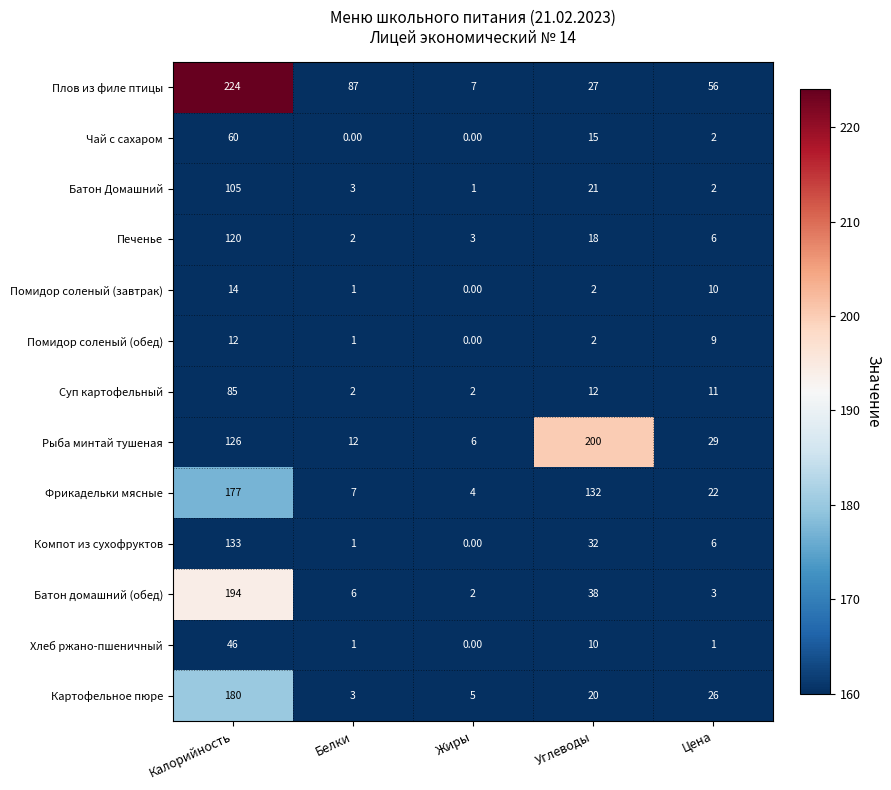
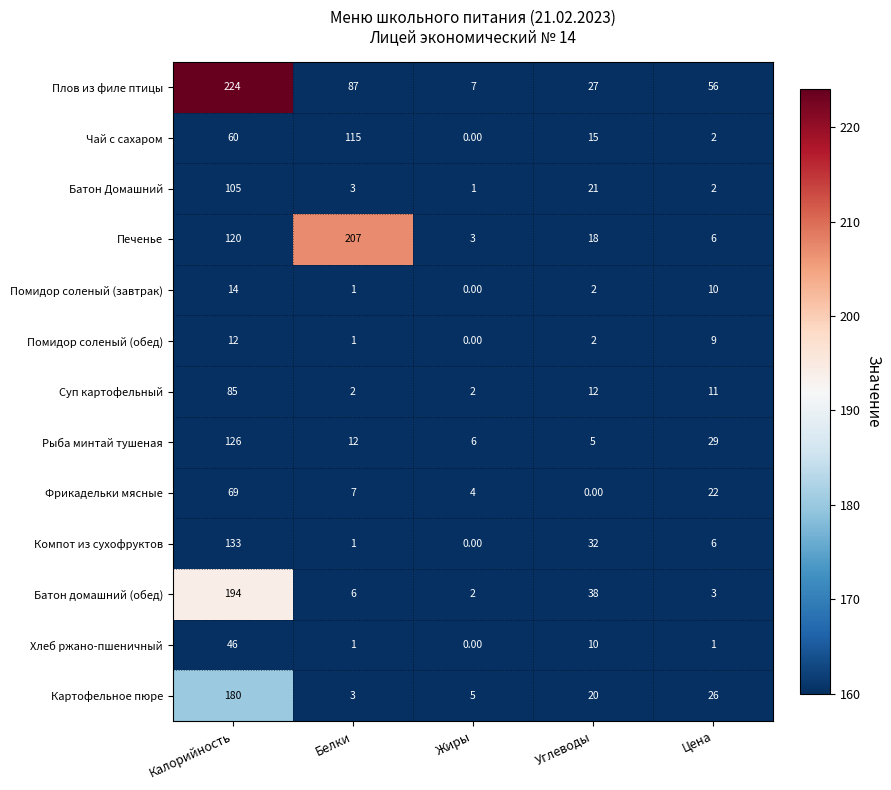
  {
    "Плов из филе птицы": {
      "Калорийность": 224,
      "Белки": 87,
      "Жиры": 7,
      "Углеводы": 27,
      "Цена": 56
    },
    "Чай с сахаром": {
      "Калорийность": 60,
-     "Белки": 0.00,
+     "Белки": 115,
      "Жиры": 0.00,
      "Углеводы": 15,
      "Цена": 2
    },
    "Батон Домашний": {
      "Калорийность": 105,
      "Белки": 3,
      "Жиры": 1,
      "Углеводы": 21,
      "Цена": 2
    },
    "Печенье": {
      "Калорийность": 120,
-     "Белки": 2,
+     "Белки": 207,
      "Жиры": 3,
      "Углеводы": 18,
      "Цена": 6
    },
    "Помидор соленый (завтрак)": {
      "Калорийность": 14,
      "Белки": 1,
      "Жиры": 0.00,
      "Углеводы": 2,
      "Цена": 10
    },
    "Помидор соленый (обед)": {
      "Калорийность": 12,
      "Белки": 1,
      "Жиры": 0.00,
      "Углеводы": 2,
      "Цена": 9
    },
    "Суп картофельный": {
      "Калорийность": 85,
      "Белки": 2,
      "Жиры": 2,
      "Углеводы": 12,
      "Цена": 11
    },
    "Рыба минтай тушеная": {
      "Калорийность": 126,
      "Белки": 12,
      "Жиры": 6,
-     "Углеводы": 200,
+     "Углеводы": 5,
      "Цена": 29
    },
    "Фрикадельки мясные": {
-     "Калорийность": 177,
+     "Калорийность": 69,
      "Белки": 7,
      "Жиры": 4,
-     "Углеводы": 132,
+     "Углеводы": 0.00,
      "Цена": 22
    },
    "Компот из сухофруктов": {
      "Калорийность": 133,
      "Белки": 1,
      "Жиры": 0.00,
      "Углеводы": 32,
      "Цена": 6
    },
    "Батон домашний (обед)": {
      "Калорийность": 194,
      "Белки": 6,
      "Жиры": 2,
      "Углеводы": 38,
      "Цена": 3
    },
    "Хлеб ржано-пшеничный": {
      "Калорийность": 46,
      "Белки": 1,
      "Жиры": 0.00,
      "Углеводы": 10,
      "Цена": 1
    },
    "Картофельное пюре": {
      "Калорийность": 180,
      "Белки": 3,
      "Жиры": 5,
      "Углеводы": 20,
      "Цена": 26
    }
  }
